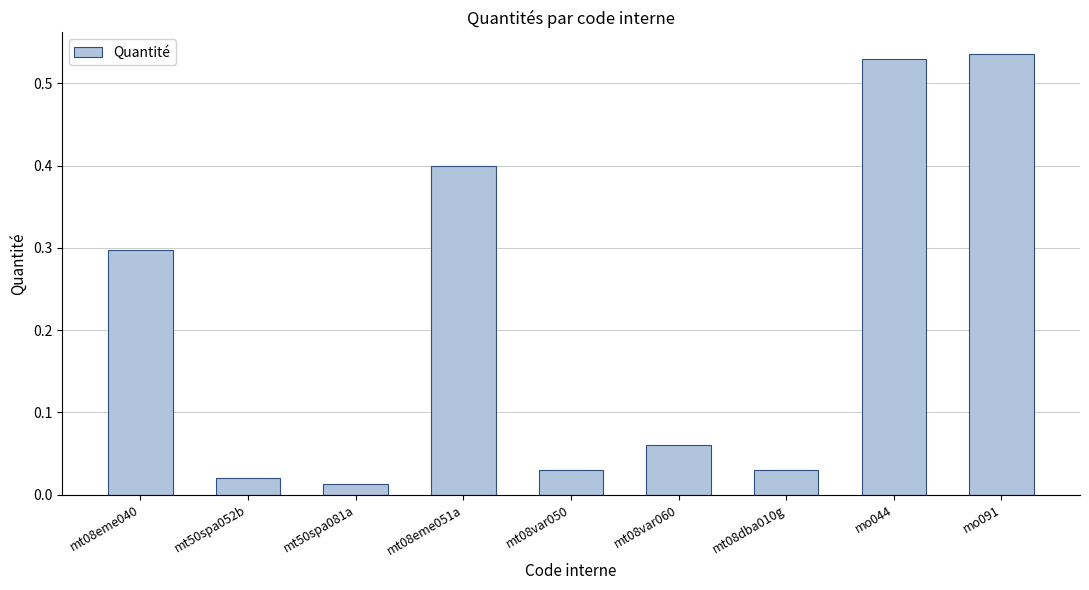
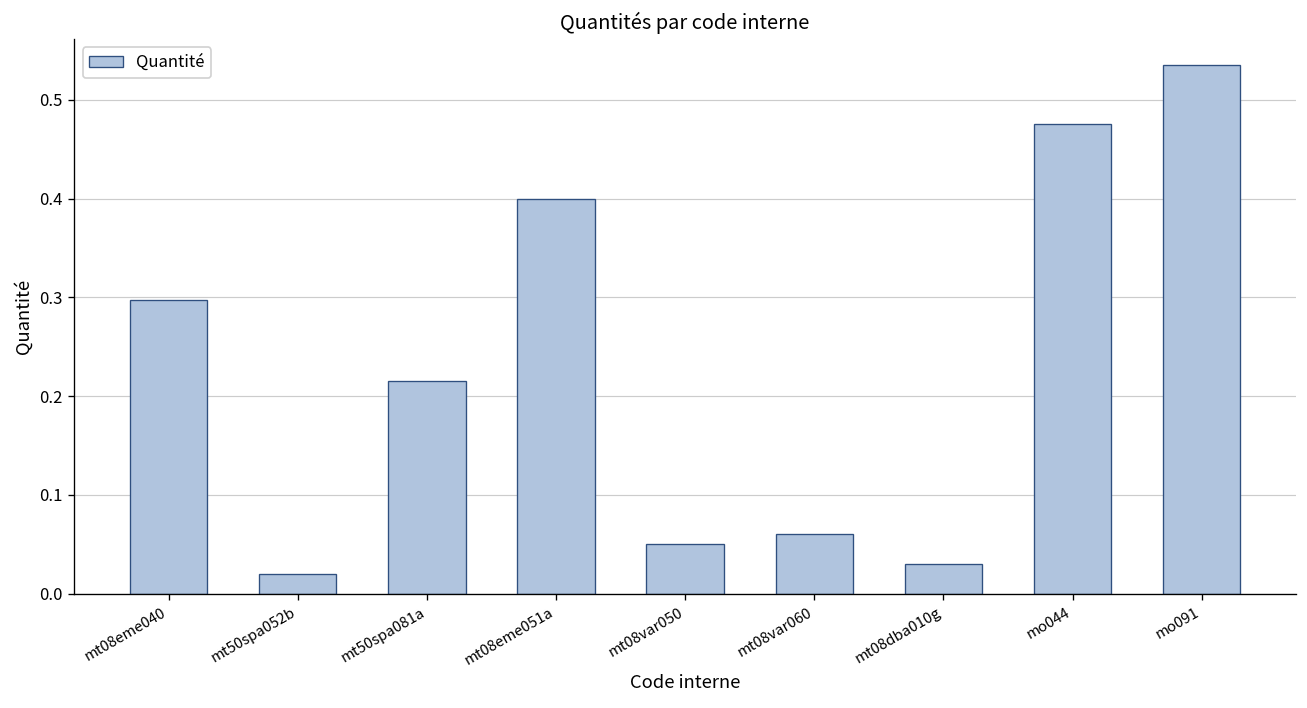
  {
    "mt08eme040": 0.30,
    "mt50spa052b": 0.02,
-   "mt50spa081a": 0.01,
+   "mt50spa081a": 0.22,
    "mt08eme051a": 0.40,
-   "mt08var050": 0.03,
+   "mt08var050": 0.05,
    "mt08var060": 0.06,
    "mt08dba010g": 0.03,
-   "mo044": 0.53,
+   "mo044": 0.48,
    "mo091": 0.54
  }
